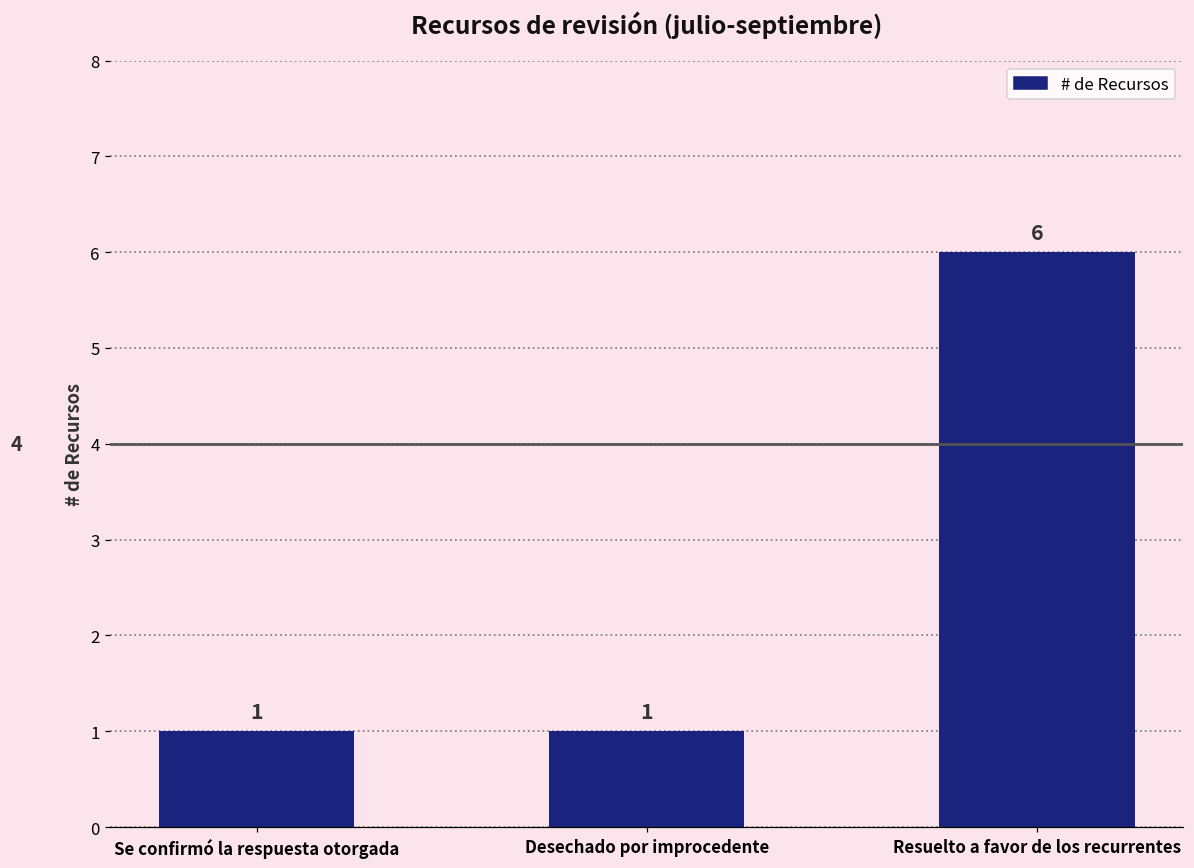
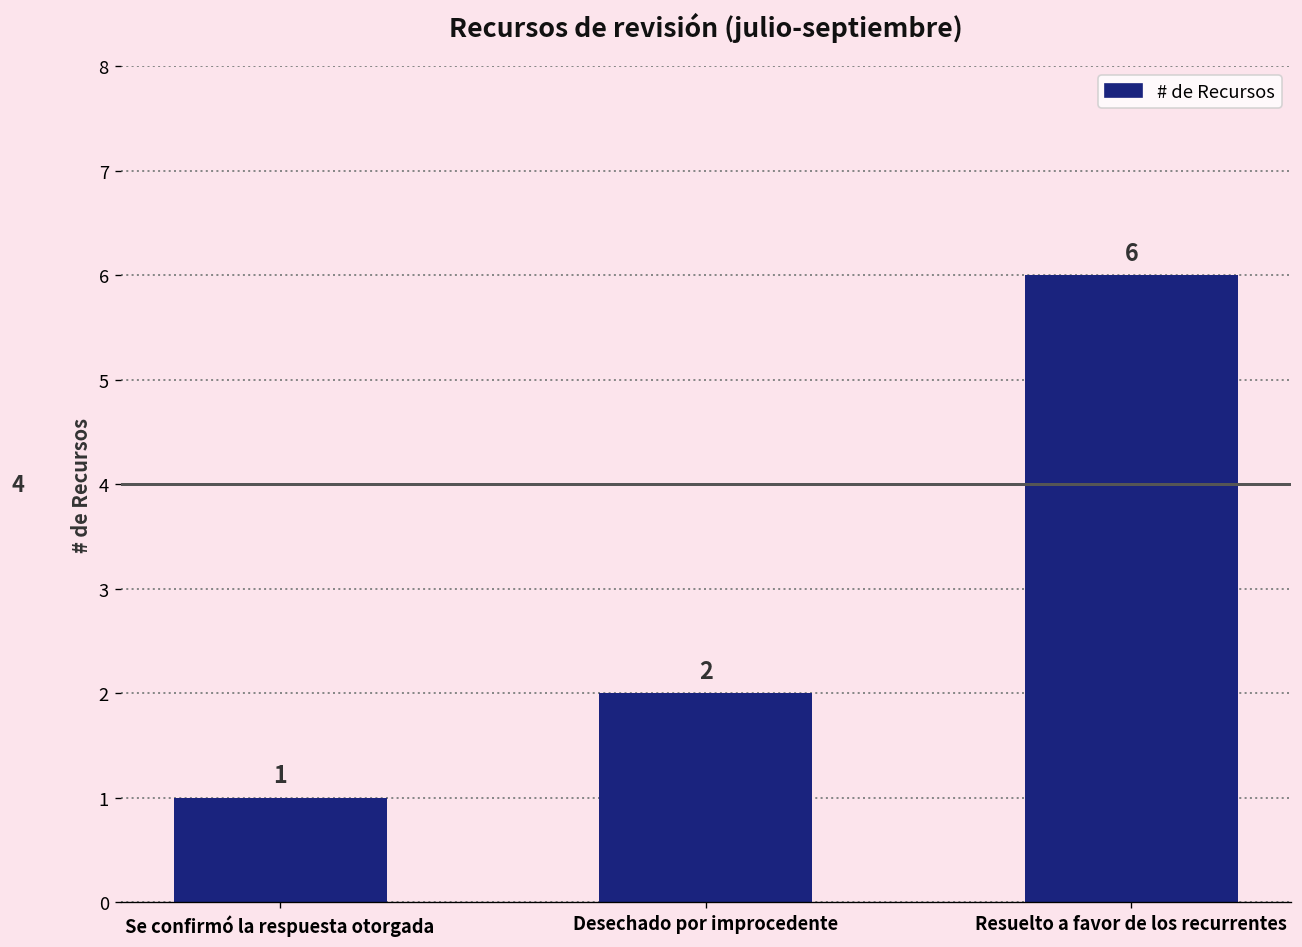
  {
    "Se confirmó la respuesta otorgada": 1,
-   "Desechado por improcedente": 1,
+   "Desechado por improcedente": 2,
    "Resuelto a favor de los recurrentes": 6
  }
